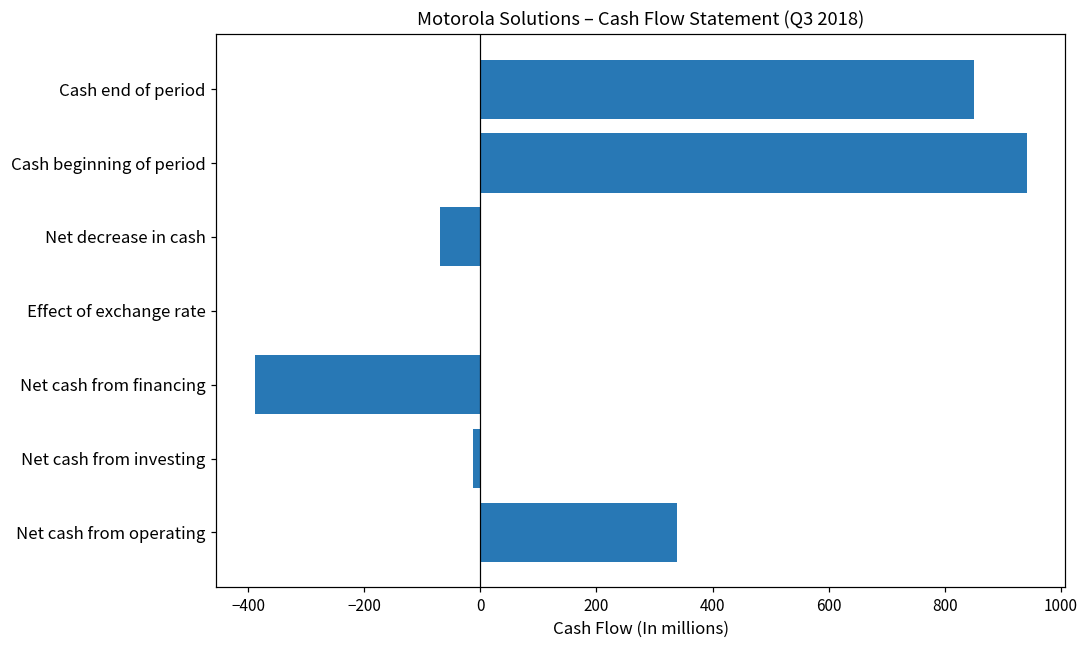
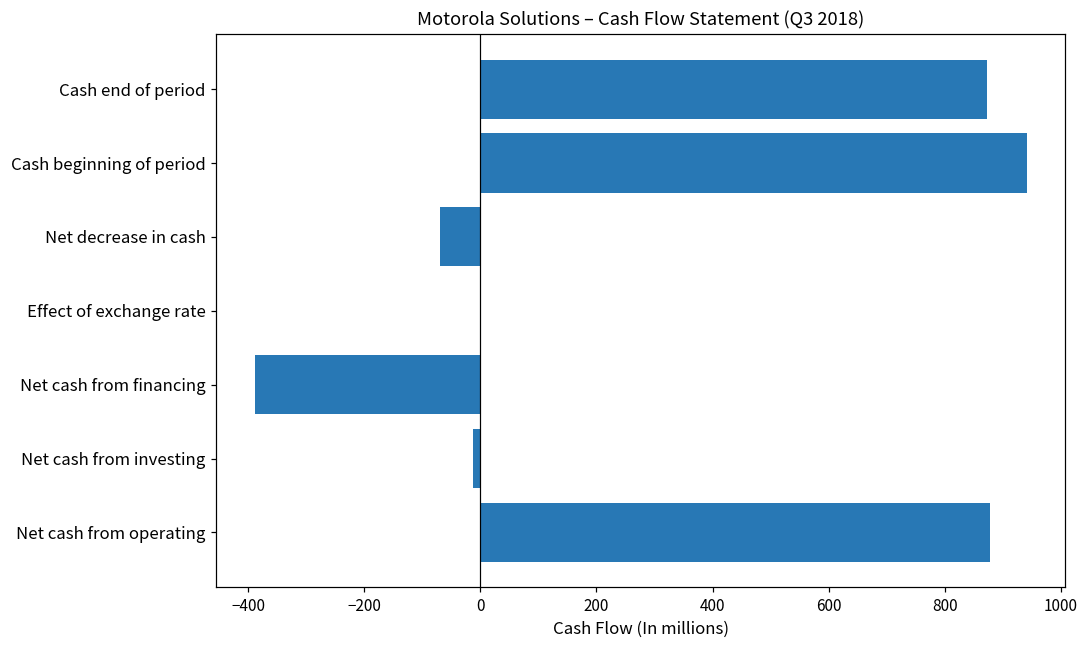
  {
-   "Cash end of period": 850,
+   "Cash end of period": 870,
    "Cash beginning of period": 940,
    "Net decrease in cash": -70,
    "Effect of exchange rate": 0,
    "Net cash from financing": -390,
    "Net cash from investing": -10,
-   "Net cash from operating": 340
+   "Net cash from operating": 880
  }
